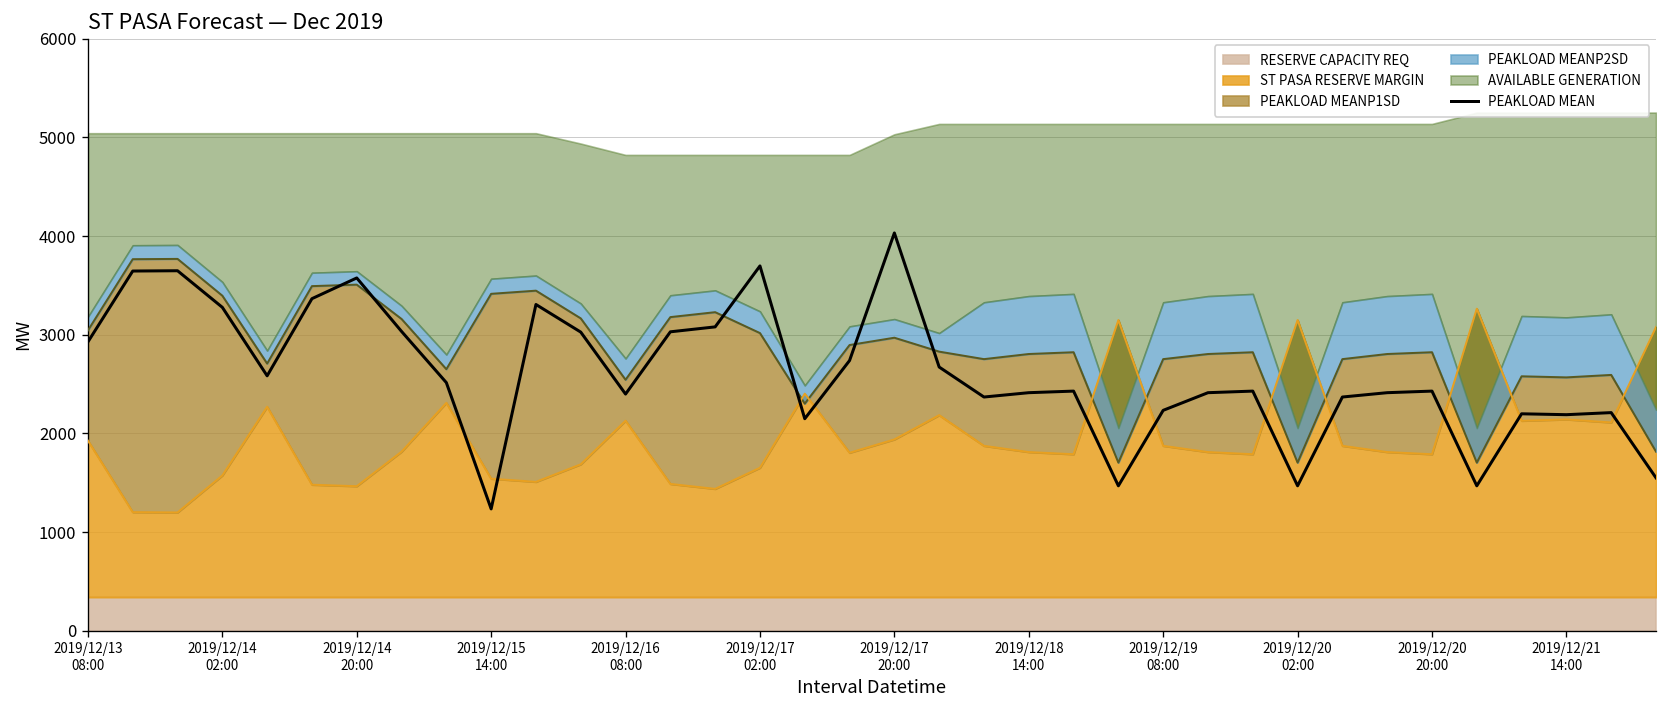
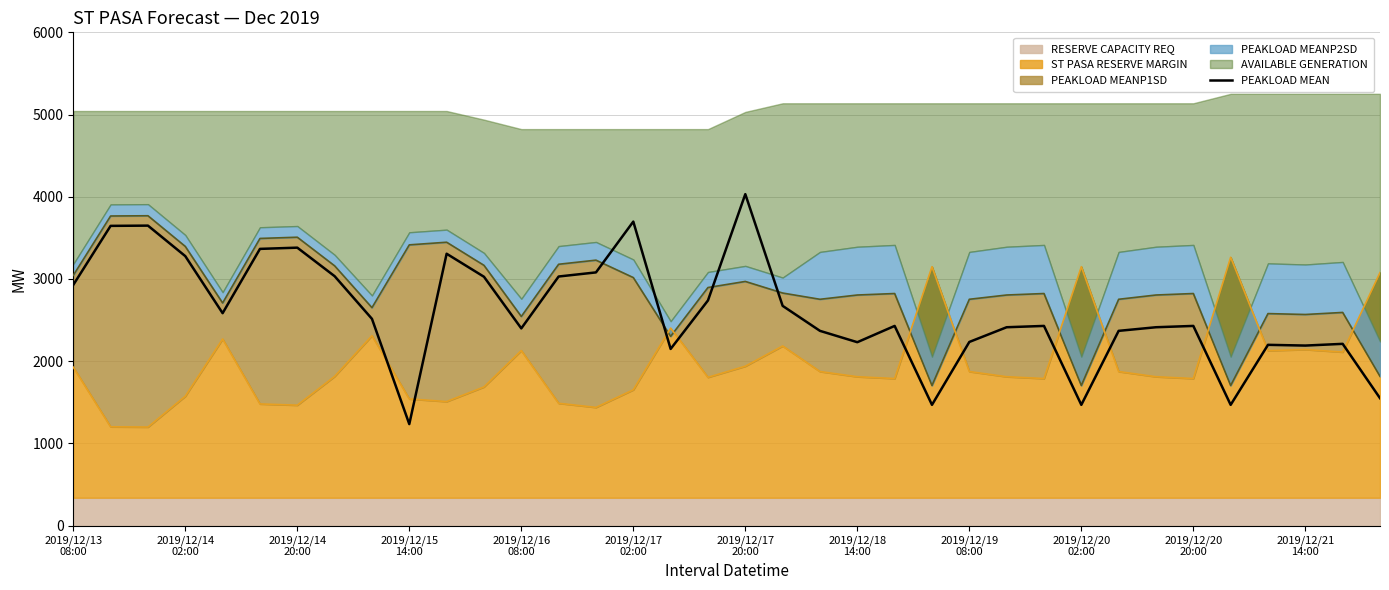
  {
    "PEAKLOAD MEAN": {
      "2019/12/13 08:00": 2900,
      "2019/12/14 02:00": 3300,
-     "2019/12/14 20:00": 3600,
+     "2019/12/14 20:00": 3400,
      "2019/12/15 14:00": 1200,
      "2019/12/16 08:00": 2400,
      "2019/12/17 02:00": 3700,
      "2019/12/17 20:00": 4000,
-     "2019/12/18 14:00": 2400,
+     "2019/12/18 14:00": 2200,
      "2019/12/19 08:00": 2200,
      "2019/12/20 02:00": 1500,
      "2019/12/20 20:00": 2400,
      "2019/12/21 14:00": 2200
    },
    "RESERVE CAPACITY REQ": {
      "2019/12/13 08:00": 300,
      "2019/12/14 02:00": 300,
      "2019/12/14 20:00": 300,
      "2019/12/15 14:00": 300,
      "2019/12/16 08:00": 300,
      "2019/12/17 02:00": 300,
      "2019/12/17 20:00": 300,
      "2019/12/18 14:00": 300,
      "2019/12/19 08:00": 300,
      "2019/12/20 02:00": 300,
      "2019/12/20 20:00": 300,
      "2019/12/21 14:00": 300
    },
    "ST PASA RESERVE MARGIN": {
      "2019/12/13 08:00": 1900,
      "2019/12/14 02:00": 1600,
      "2019/12/14 20:00": 1500,
      "2019/12/15 14:00": 1500,
      "2019/12/16 08:00": 2100,
      "2019/12/17 02:00": 1700,
      "2019/12/17 20:00": 1900,
      "2019/12/18 14:00": 1800,
      "2019/12/19 08:00": 1900,
      "2019/12/20 20:00": 1800,
      "2019/12/21 14:00": 2100
    }
  }
